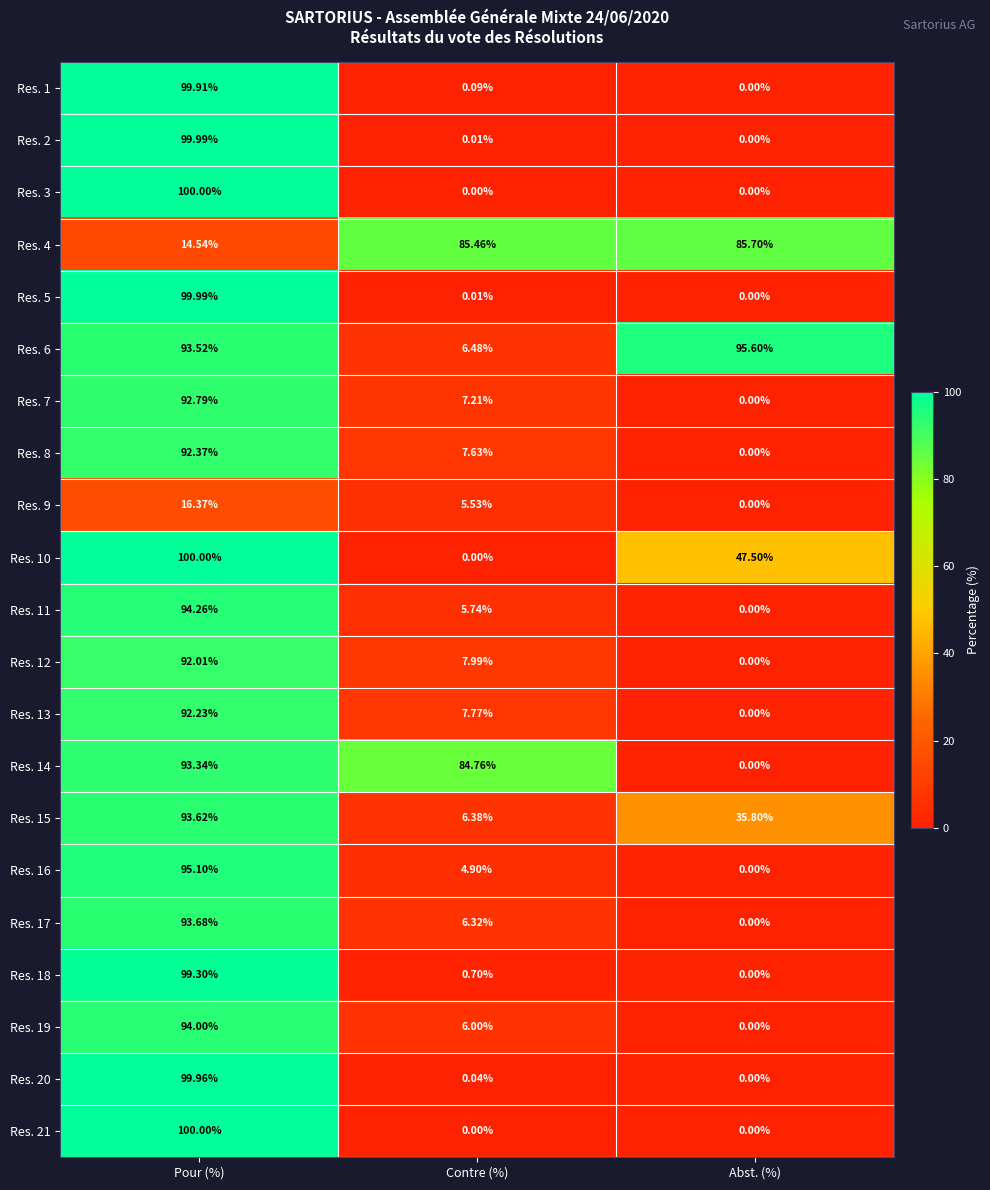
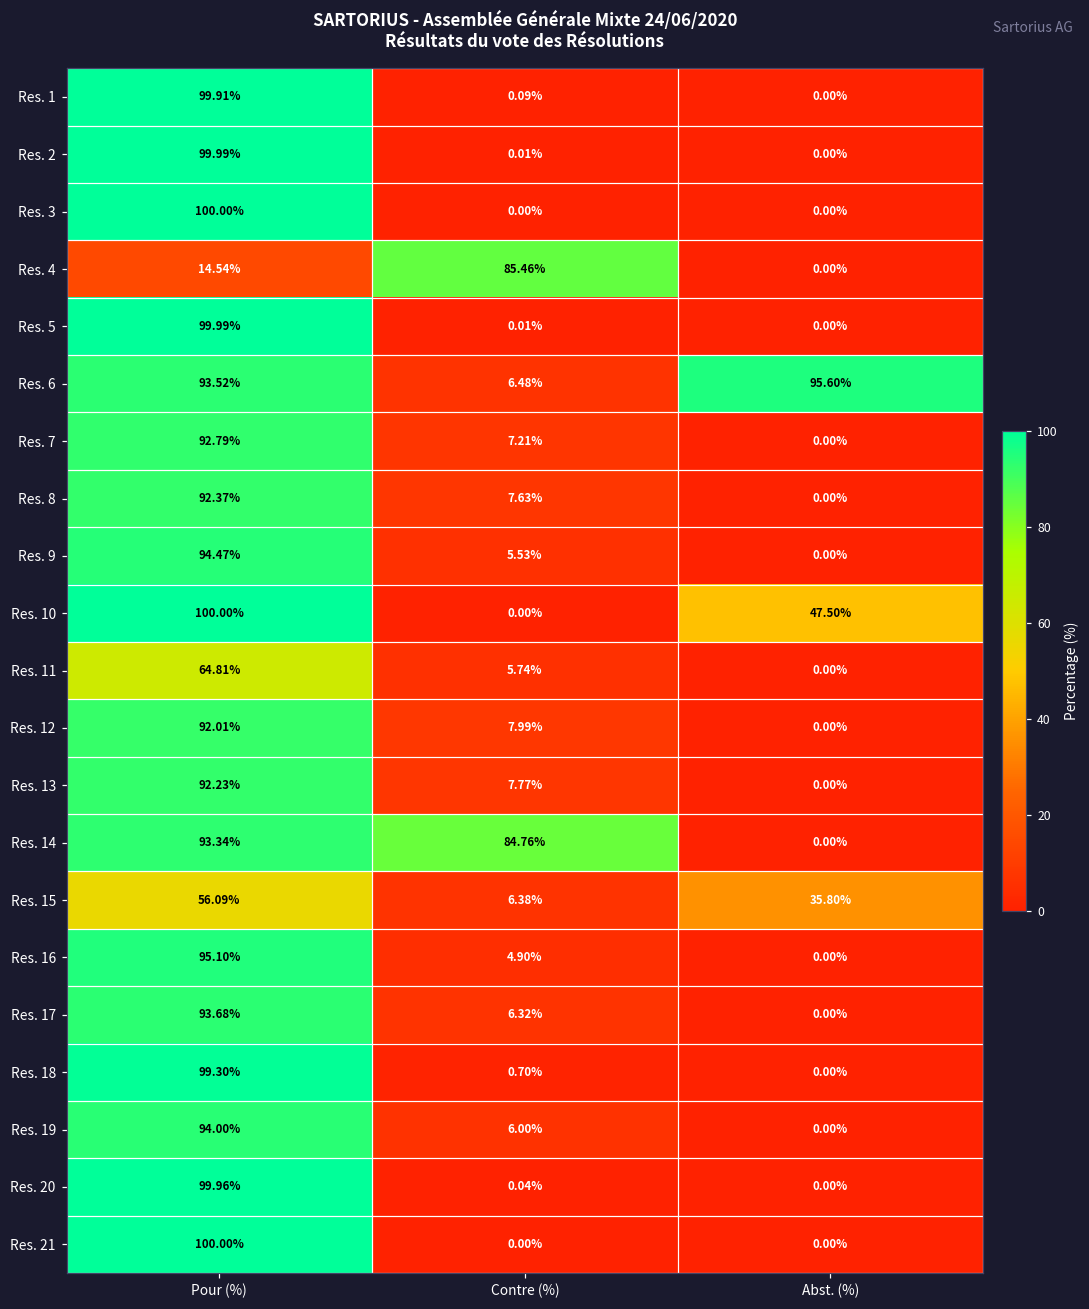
  {
    "Res. 1": {
      "Pour (%)": "99.91%",
      "Contre (%)": "0.09%",
      "Abst. (%)": "0.00%"
    },
    "Res. 2": {
      "Pour (%)": "99.99%",
      "Contre (%)": "0.01%",
      "Abst. (%)": "0.00%"
    },
    "Res. 3": {
      "Pour (%)": "100.00%",
      "Contre (%)": "0.00%",
      "Abst. (%)": "0.00%"
    },
    "Res. 4": {
      "Pour (%)": "14.54%",
      "Contre (%)": "85.46%",
-     "Abst. (%)": "85.70%"
+     "Abst. (%)": "0.00%"
    },
    "Res. 5": {
      "Pour (%)": "99.99%",
      "Contre (%)": "0.01%",
      "Abst. (%)": "0.00%"
    },
    "Res. 6": {
      "Pour (%)": "93.52%",
      "Contre (%)": "6.48%",
      "Abst. (%)": "95.60%"
    },
    "Res. 7": {
      "Pour (%)": "92.79%",
      "Contre (%)": "7.21%",
      "Abst. (%)": "0.00%"
    },
    "Res. 8": {
      "Pour (%)": "92.37%",
      "Contre (%)": "7.63%",
      "Abst. (%)": "0.00%"
    },
    "Res. 9": {
-     "Pour (%)": "16.37%",
+     "Pour (%)": "94.47%",
      "Contre (%)": "5.53%",
      "Abst. (%)": "0.00%"
    },
    "Res. 10": {
      "Pour (%)": "100.00%",
      "Contre (%)": "0.00%",
      "Abst. (%)": "47.50%"
    },
    "Res. 11": {
-     "Pour (%)": "94.26%",
+     "Pour (%)": "64.81%",
      "Contre (%)": "5.74%",
      "Abst. (%)": "0.00%"
    },
    "Res. 12": {
      "Pour (%)": "92.01%",
      "Contre (%)": "7.99%",
      "Abst. (%)": "0.00%"
    },
    "Res. 13": {
      "Pour (%)": "92.23%",
      "Contre (%)": "7.77%",
      "Abst. (%)": "0.00%"
    },
    "Res. 14": {
      "Pour (%)": "93.34%",
      "Contre (%)": "84.76%",
      "Abst. (%)": "0.00%"
    },
    "Res. 15": {
-     "Pour (%)": "93.62%",
+     "Pour (%)": "56.09%",
      "Contre (%)": "6.38%",
      "Abst. (%)": "35.80%"
    },
    "Res. 16": {
      "Pour (%)": "95.10%",
      "Contre (%)": "4.90%",
      "Abst. (%)": "0.00%"
    },
    "Res. 17": {
      "Pour (%)": "93.68%",
      "Contre (%)": "6.32%",
      "Abst. (%)": "0.00%"
    },
    "Res. 18": {
      "Pour (%)": "99.30%",
      "Contre (%)": "0.70%",
      "Abst. (%)": "0.00%"
    },
    "Res. 19": {
      "Pour (%)": "94.00%",
      "Contre (%)": "6.00%",
      "Abst. (%)": "0.00%"
    },
    "Res. 20": {
      "Pour (%)": "99.96%",
      "Contre (%)": "0.04%",
      "Abst. (%)": "0.00%"
    },
    "Res. 21": {
      "Pour (%)": "100.00%",
      "Contre (%)": "0.00%",
      "Abst. (%)": "0.00%"
    }
  }
